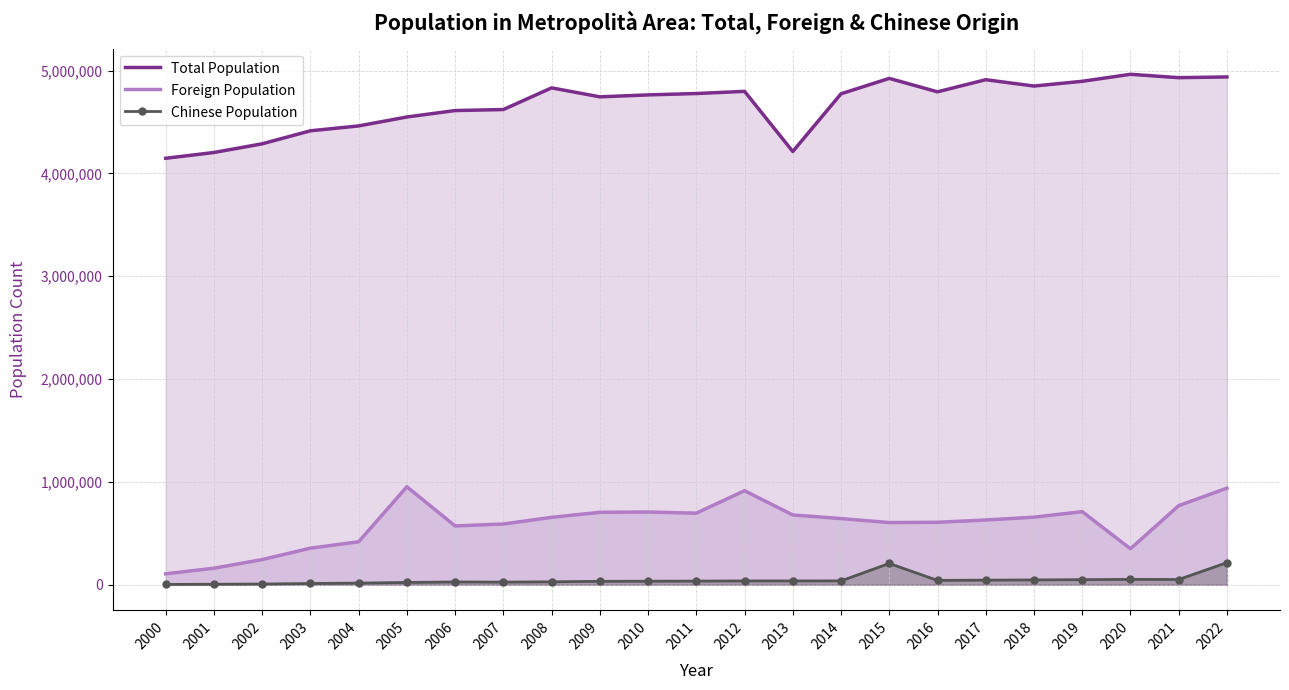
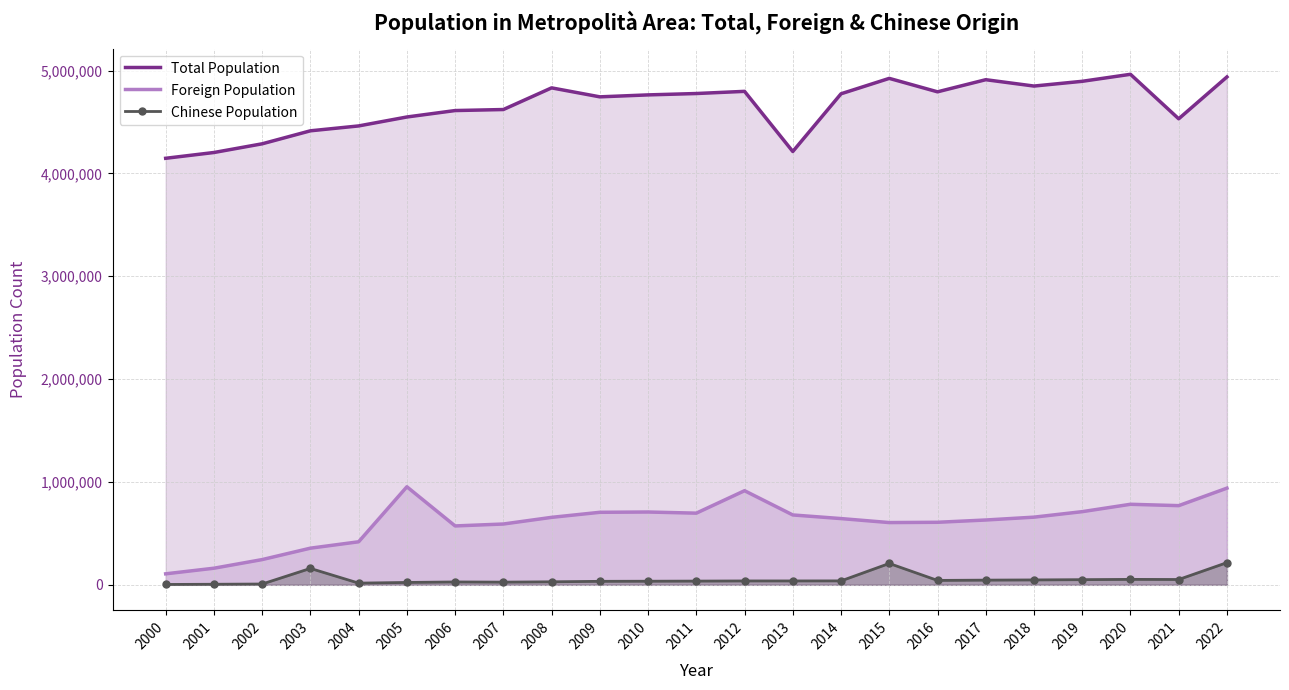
  {
    "Total Population": {
      "2000": "4,150,000",
      "2001": "4,200,000",
      "2002": "4,290,000",
      "2003": "4,410,000",
      "2004": "4,460,000",
      "2005": "4,550,000",
      "2006": "4,610,000",
      "2007": "4,620,000",
      "2008": "4,830,000",
      "2009": "4,740,000",
      "2010": "4,760,000",
      "2011": "4,780,000",
      "2012": "4,800,000",
      "2013": "4,210,000",
      "2014": "4,770,000",
      "2015": "4,920,000",
      "2016": "4,790,000",
      "2017": "4,910,000",
      "2018": "4,850,000",
      "2019": "4,900,000",
      "2020": "4,960,000",
-     "2021": "4,930,000",
+     "2021": "4,530,000",
      "2022": "4,940,000"
    },
    "Foreign Population": {
      "2000": "110,000",
      "2001": "160,000",
      "2002": "250,000",
      "2003": "360,000",
      "2004": "420,000",
      "2005": "950,000",
      "2006": "570,000",
      "2007": "590,000",
      "2008": "660,000",
      "2009": "710,000",
      "2010": "710,000",
      "2011": "700,000",
      "2012": "920,000",
      "2013": "680,000",
      "2014": "640,000",
      "2015": "610,000",
      "2016": "610,000",
      "2017": "630,000",
      "2018": "660,000",
      "2019": "710,000",
-     "2020": "350,000",
+     "2020": "780,000",
      "2021": "770,000",
      "2022": "940,000"
    },
    "Chinese Population": {
      "2000": "0",
      "2001": "10,000",
      "2002": "10,000",
-     "2003": "10,000",
+     "2003": "160,000",
      "2004": "20,000",
      "2005": "20,000",
      "2006": "30,000",
      "2007": "30,000",
      "2008": "30,000",
      "2009": "30,000",
      "2010": "30,000",
      "2011": "40,000",
      "2012": "40,000",
      "2013": "40,000",
      "2014": "40,000",
      "2015": "210,000",
      "2016": "40,000",
      "2017": "50,000",
      "2018": "50,000",
      "2019": "50,000",
      "2020": "50,000",
      "2021": "50,000",
      "2022": "220,000"
    }
  }
